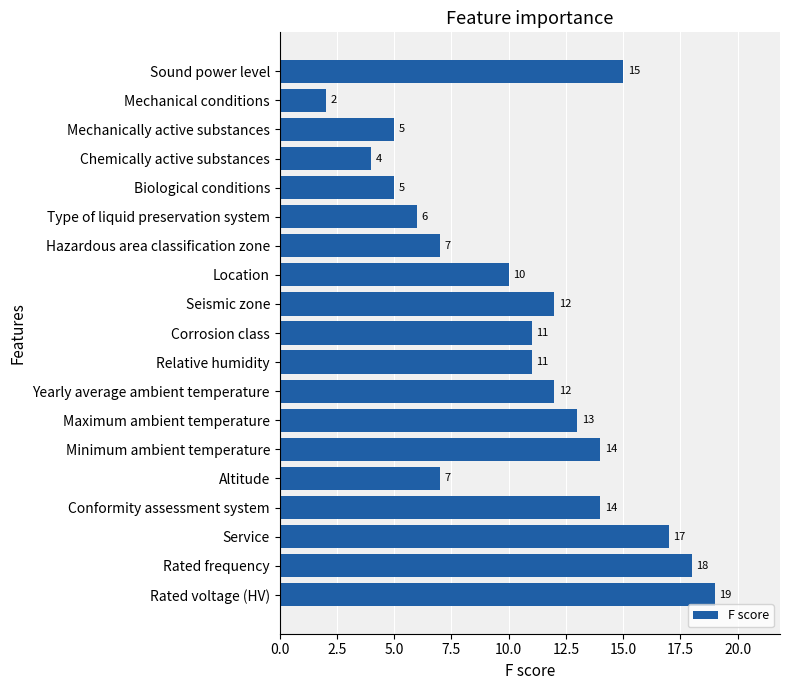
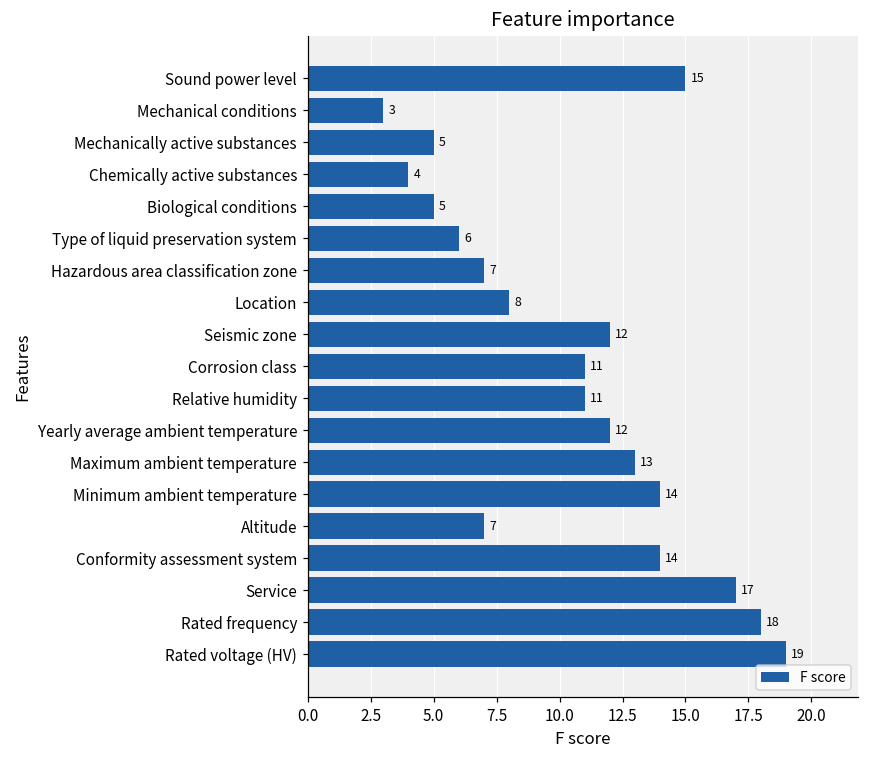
  {
    "Sound power level": 15,
-   "Mechanical conditions": 2,
+   "Mechanical conditions": 3,
    "Mechanically active substances": 5,
    "Chemically active substances": 4,
    "Biological conditions": 5,
    "Type of liquid preservation system": 6,
    "Hazardous area classification zone": 7,
-   "Location": 10,
+   "Location": 8,
    "Seismic zone": 12,
    "Corrosion class": 11,
    "Relative humidity": 11,
    "Yearly average ambient temperature": 12,
    "Maximum ambient temperature": 13,
    "Minimum ambient temperature": 14,
    "Altitude": 7,
    "Conformity assessment system": 14,
    "Service": 17,
    "Rated frequency": 18,
    "Rated voltage (HV)": 19
  }
